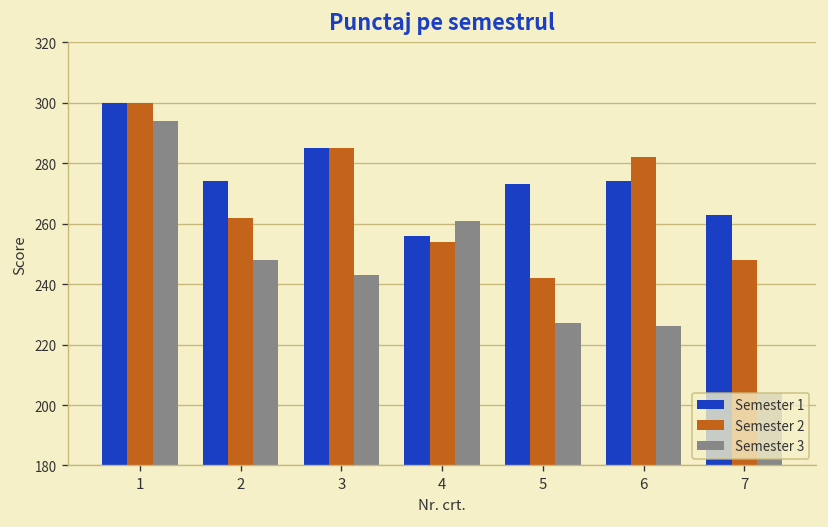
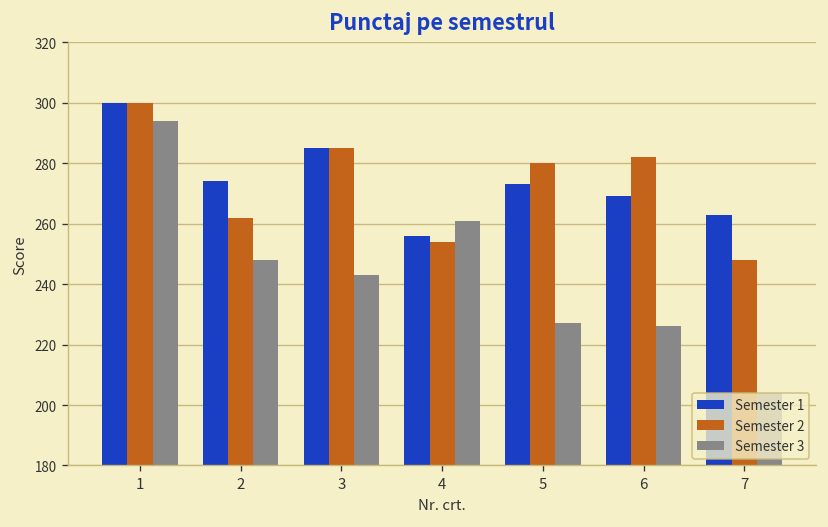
  {
    "Semester 1": {
      "1": 300,
      "2": 274,
      "3": 285,
      "4": 256,
      "5": 273,
-     "6": 274,
+     "6": 269,
      "7": 263
    },
    "Semester 2": {
      "1": 300,
      "2": 262,
      "3": 285,
      "4": 254,
-     "5": 242,
+     "5": 280,
      "6": 282,
      "7": 248
    },
    "Semester 3": {
      "1": 294,
      "2": 248,
      "3": 243,
      "4": 261,
      "5": 227,
      "6": 226,
      "7": 204
    }
  }
